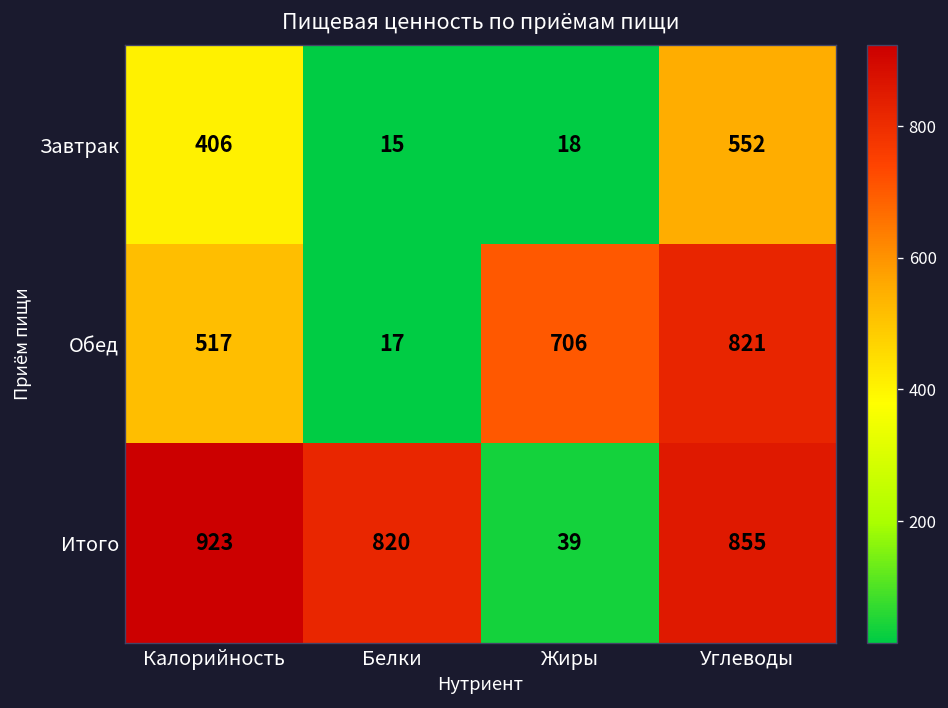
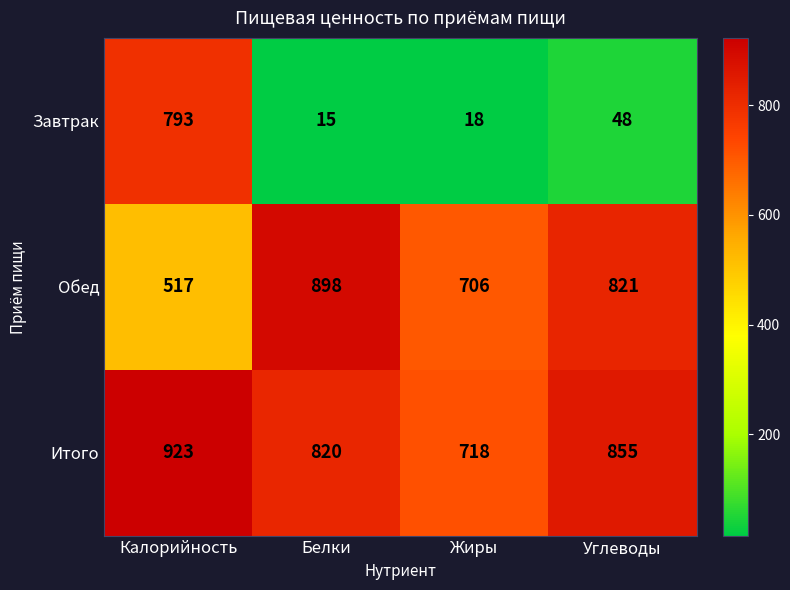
  {
    "Завтрак": {
-     "Калорийность": 406,
+     "Калорийность": 793,
      "Белки": 15,
      "Жиры": 18,
-     "Углеводы": 552
+     "Углеводы": 48
    },
    "Обед": {
      "Калорийность": 517,
-     "Белки": 17,
+     "Белки": 898,
      "Жиры": 706,
      "Углеводы": 821
    },
    "Итого": {
      "Калорийность": 923,
      "Белки": 820,
-     "Жиры": 39,
+     "Жиры": 718,
      "Углеводы": 855
    }
  }
